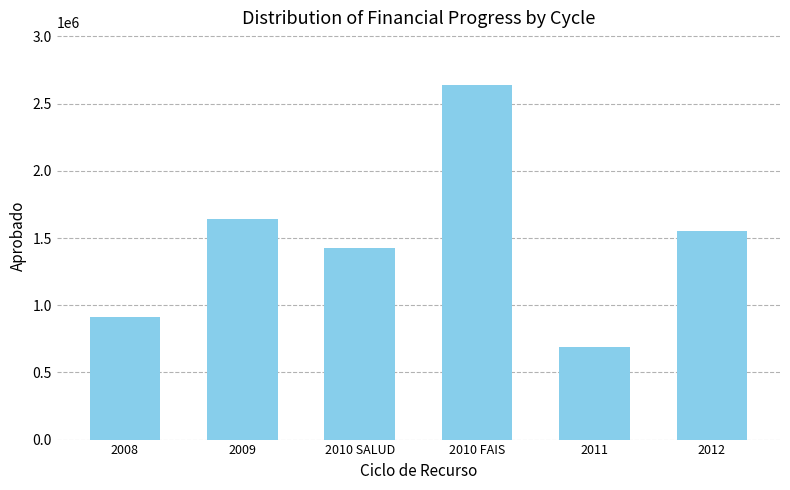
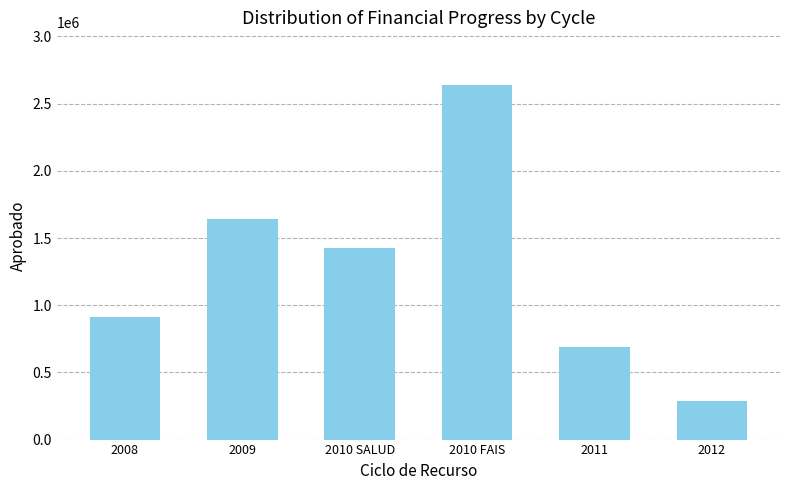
  {
    "2008": 910000,
    "2009": 1640000,
    "2010 SALUD": 1430000,
    "2010 FAIS": 2640000,
    "2011": 690000,
-   "2012": 1550000
+   "2012": 280000
  }
